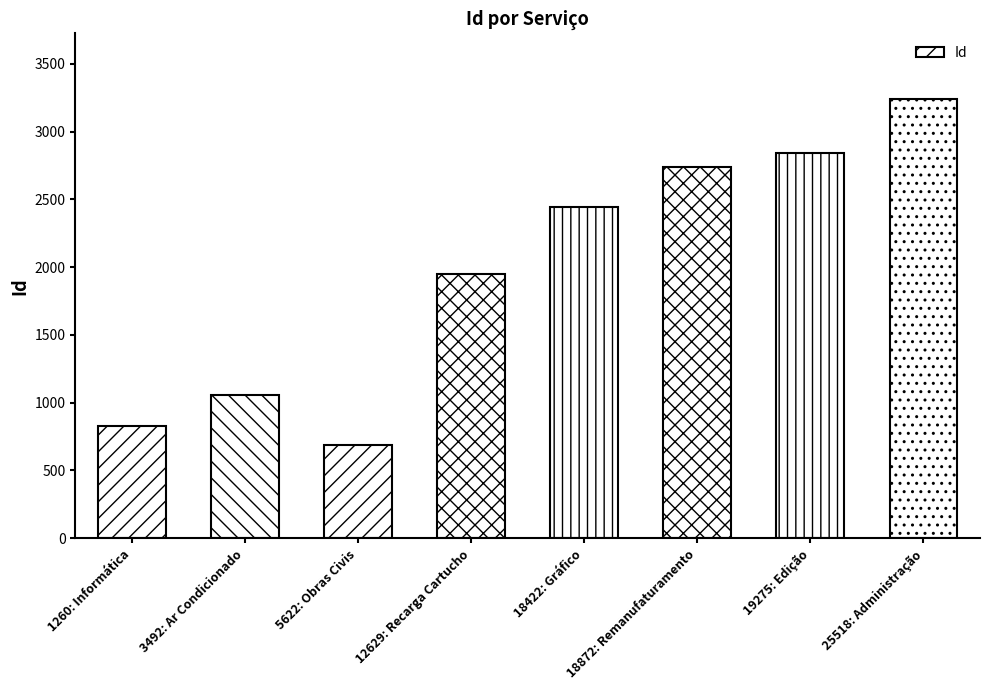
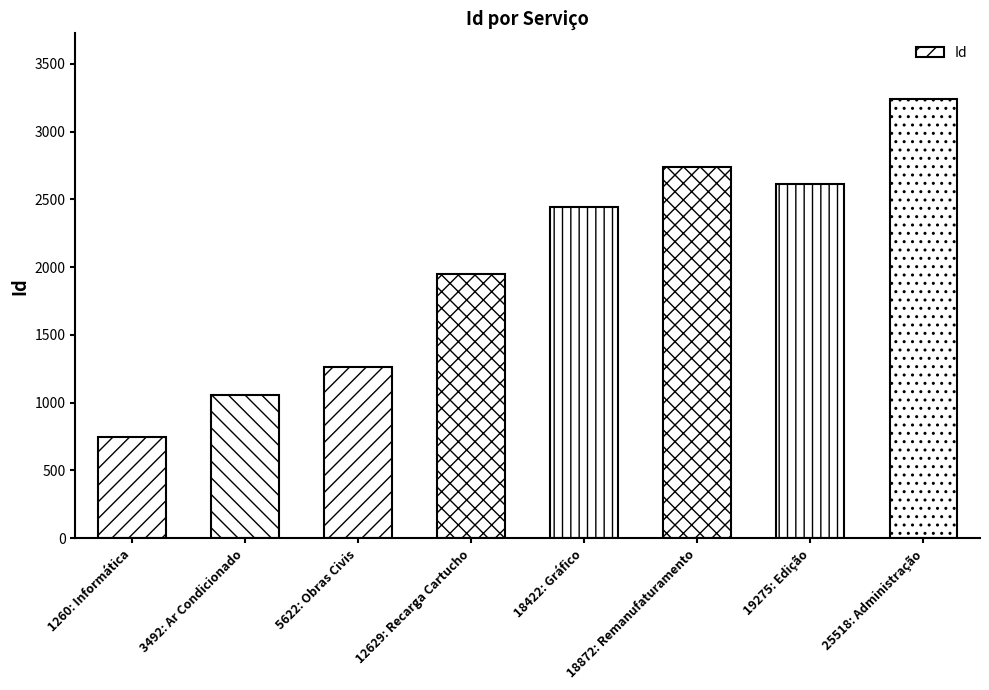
  {
-   "1260: Informática": 830,
+   "1260: Informática": 750,
    "3492: Ar Condicionado": 1050,
-   "5622: Obras Civis": 690,
+   "5622: Obras Civis": 1260,
    "12629: Recarga Cartucho": 1950,
    "18422: Gráfico": 2440,
    "18872: Remanufaturamento": 2740,
-   "19275: Edição": 2840,
+   "19275: Edição": 2620,
    "25518: Administração": 3240
  }
